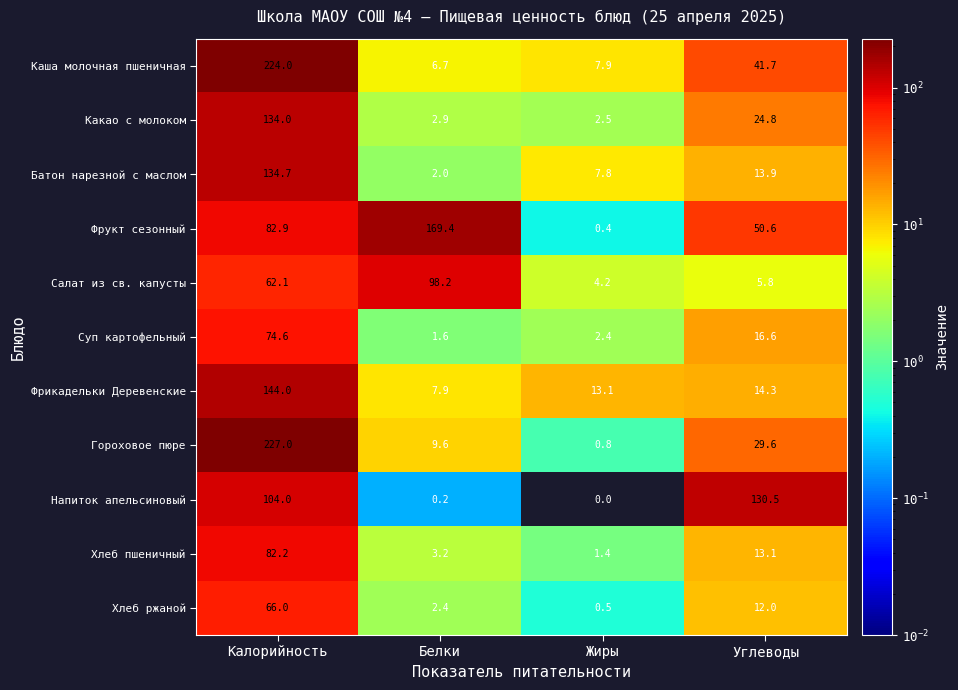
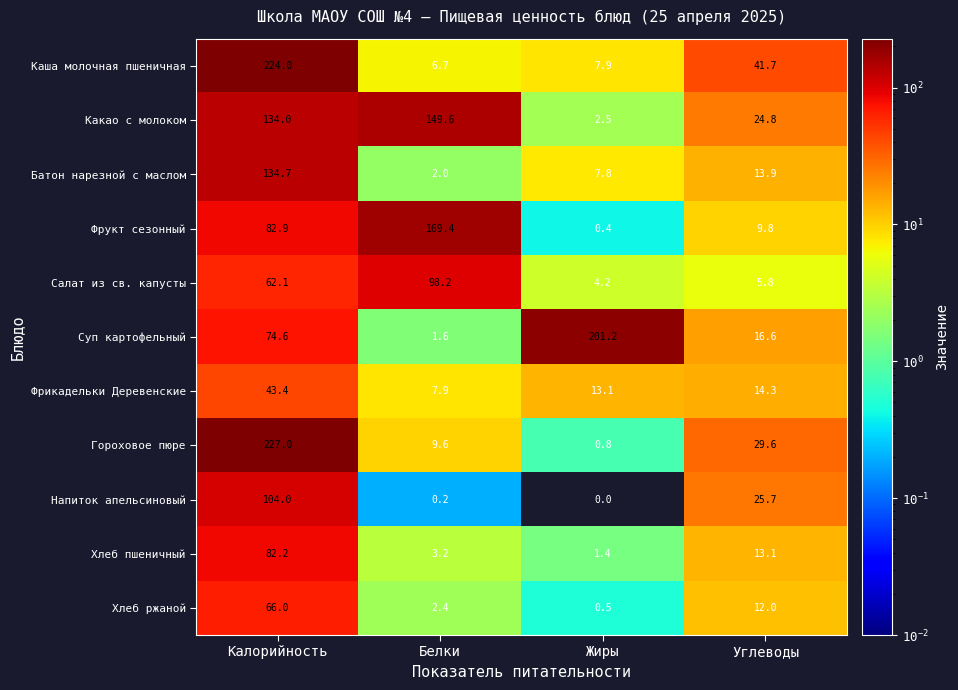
  {
    "Каша молочная пшеничная": {
      "Калорийность": 224.0,
      "Белки": 6.7,
      "Жиры": 7.9,
      "Углеводы": 41.7
    },
    "Какао с молоком": {
      "Калорийность": 134.0,
-     "Белки": 2.9,
+     "Белки": 149.6,
      "Жиры": 2.5,
      "Углеводы": 24.8
    },
    "Батон нарезной с маслом": {
      "Калорийность": 134.7,
      "Белки": 2.0,
      "Жиры": 7.8,
      "Углеводы": 13.9
    },
    "Фрукт сезонный": {
      "Калорийность": 82.9,
      "Белки": 169.4,
      "Жиры": 0.4,
-     "Углеводы": 50.6
+     "Углеводы": 9.8
    },
    "Салат из св. капусты": {
      "Калорийность": 62.1,
      "Белки": 98.2,
      "Жиры": 4.2,
      "Углеводы": 5.8
    },
    "Суп картофельный": {
      "Калорийность": 74.6,
      "Белки": 1.6,
-     "Жиры": 2.4,
+     "Жиры": 201.2,
      "Углеводы": 16.6
    },
    "Фрикадельки Деревенские": {
-     "Калорийность": 144.0,
+     "Калорийность": 43.4,
      "Белки": 7.9,
      "Жиры": 13.1,
      "Углеводы": 14.3
    },
    "Гороховое пюре": {
      "Калорийность": 227.0,
      "Белки": 9.6,
      "Жиры": 0.8,
      "Углеводы": 29.6
    },
    "Напиток апельсиновый": {
      "Калорийность": 104.0,
      "Белки": 0.2,
      "Жиры": 0.0,
-     "Углеводы": 130.5
+     "Углеводы": 25.7
    },
    "Хлеб пшеничный": {
      "Калорийность": 82.2,
      "Белки": 3.2,
      "Жиры": 1.4,
      "Углеводы": 13.1
    },
    "Хлеб ржаной": {
      "Калорийность": 66.0,
      "Белки": 2.4,
      "Жиры": 0.5,
      "Углеводы": 12.0
    }
  }
